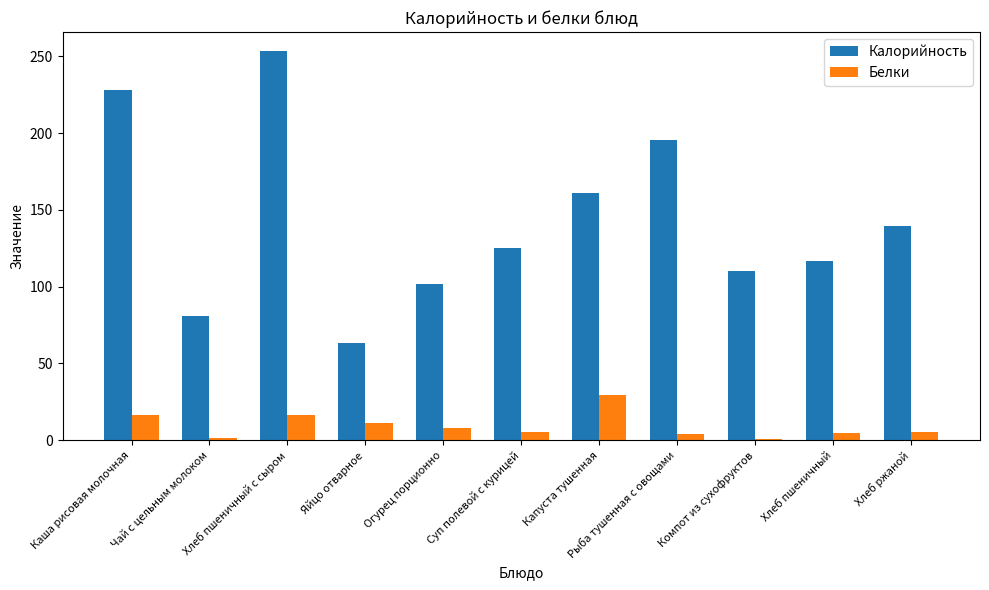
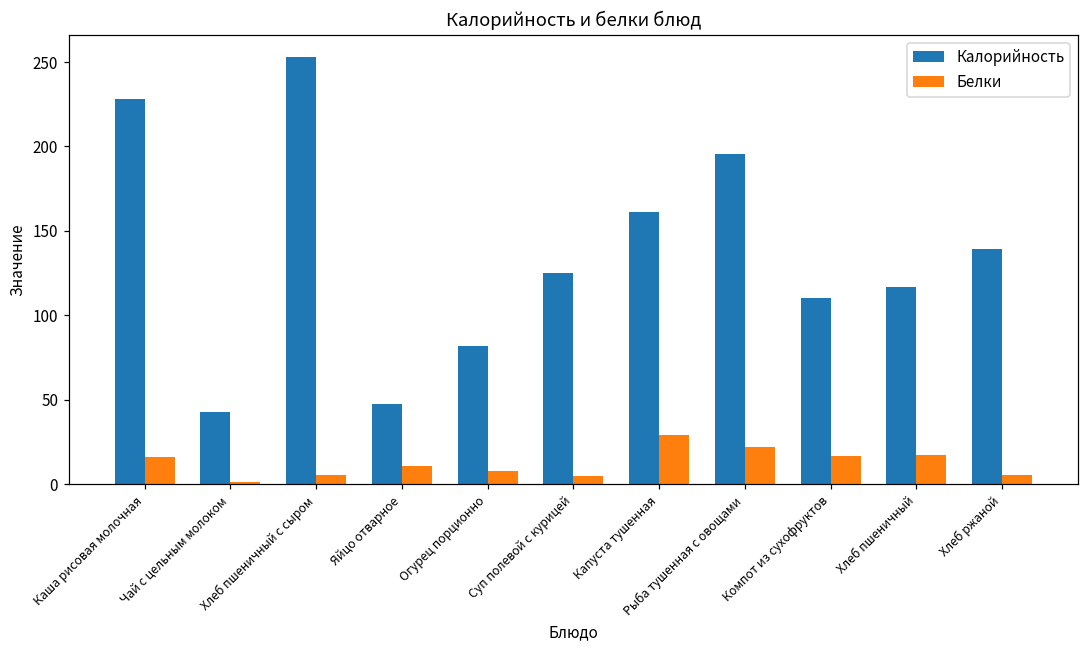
  {
    "Калорийность": {
      "Каша рисовая молочная": 228,
-     "Чай с цельным молоком": 81,
+     "Чай с цельным молоком": 43,
      "Хлеб пшеничный с сыром": 253,
-     "Яйцо отварное": 63,
-     "Огурец порционно": 102,
+     "Яйцо отварное": 47,
+     "Огурец порционно": 82,
      "Суп полевой с курицей": 125,
      "Капуста тушенная": 161,
      "Рыба тушенная с овощами": 196,
      "Компот из сухофруктов": 110,
      "Хлеб пшеничный": 117,
      "Хлеб ржаной": 139
    },
    "Белки": {
      "Каша рисовая молочная": 16,
-     "Хлеб пшеничный с сыром": 16,
+     "Хлеб пшеничный с сыром": 5,
      "Яйцо отварное": 11,
      "Огурец порционно": 8,
      "Суп полевой с курицей": 5,
      "Капуста тушенная": 29,
-     "Рыба тушенная с овощами": 4,
-     "Компот из сухофруктов": 1,
-     "Хлеб пшеничный": 5,
+     "Рыба тушенная с овощами": 22,
+     "Компот из сухофруктов": 17,
+     "Хлеб пшеничный": 17,
      "Хлеб ржаной": 5
    }
  }
